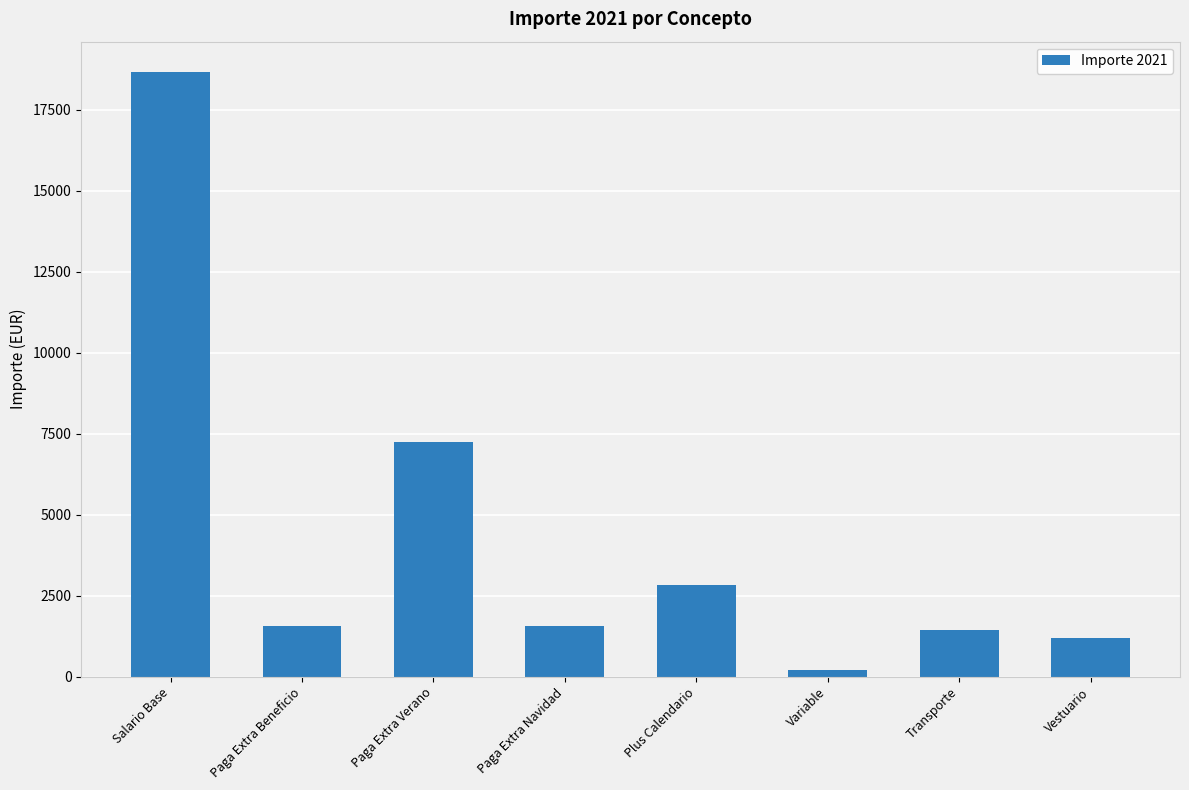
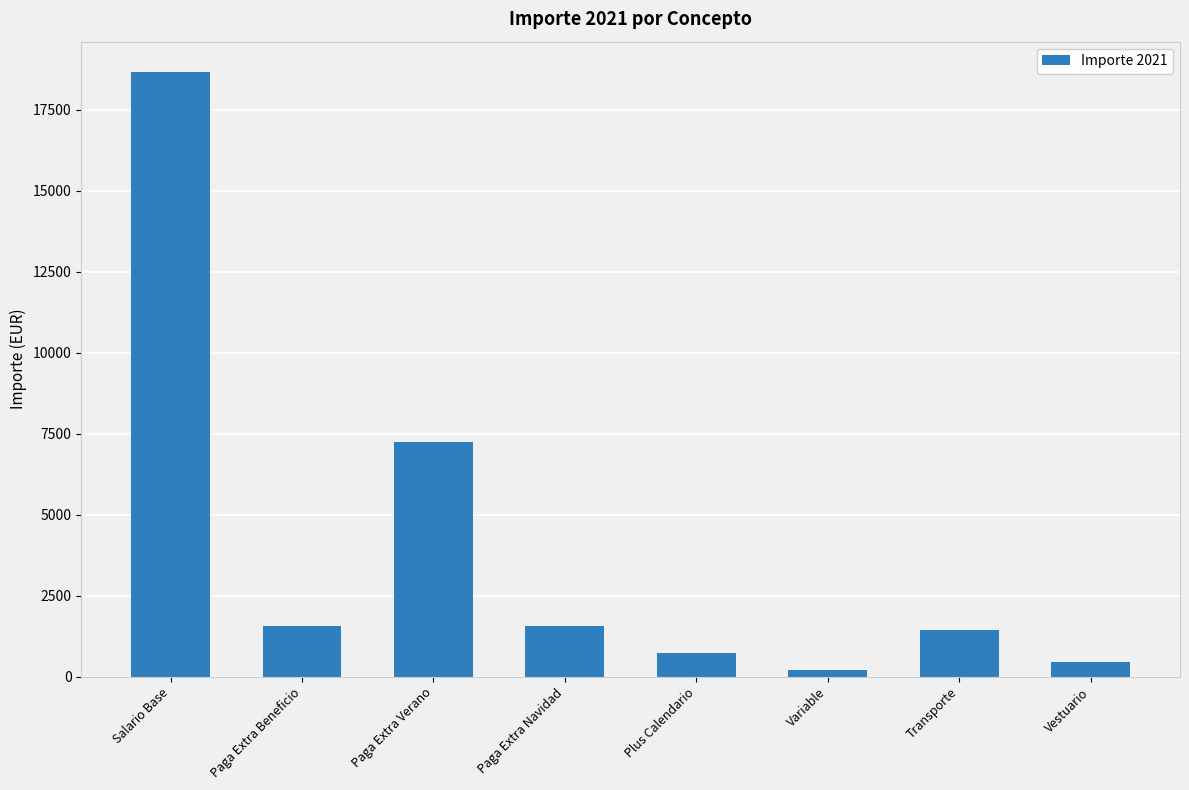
  {
    "Salario Base": 18700,
    "Paga Extra Beneficio": 1600,
    "Paga Extra Verano": 7200,
    "Paga Extra Navidad": 1600,
-   "Plus Calendario": 2800,
+   "Plus Calendario": 700,
    "Variable": 200,
    "Transporte": 1500,
-   "Vestuario": 1200
+   "Vestuario": 500
  }
